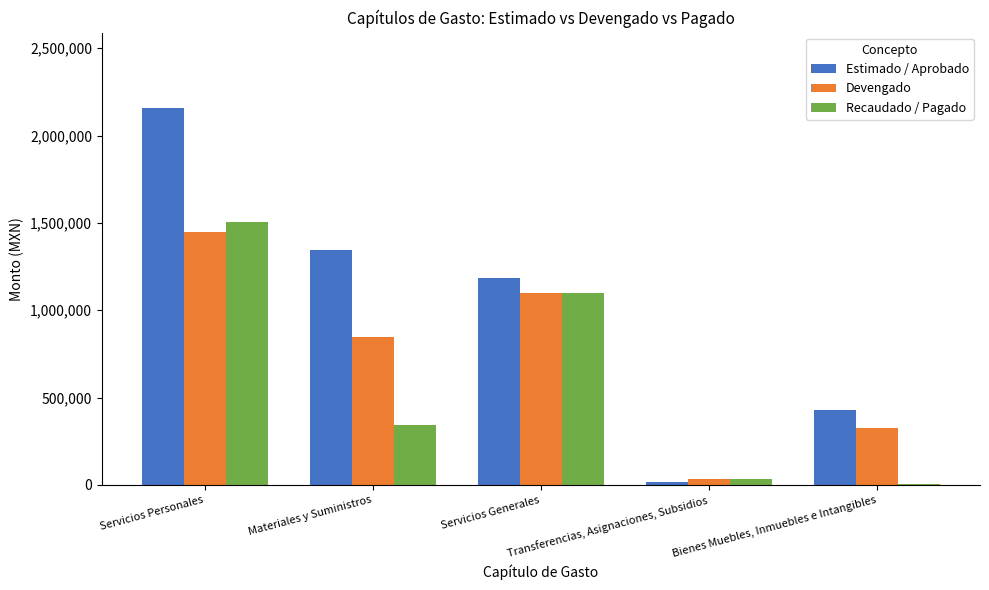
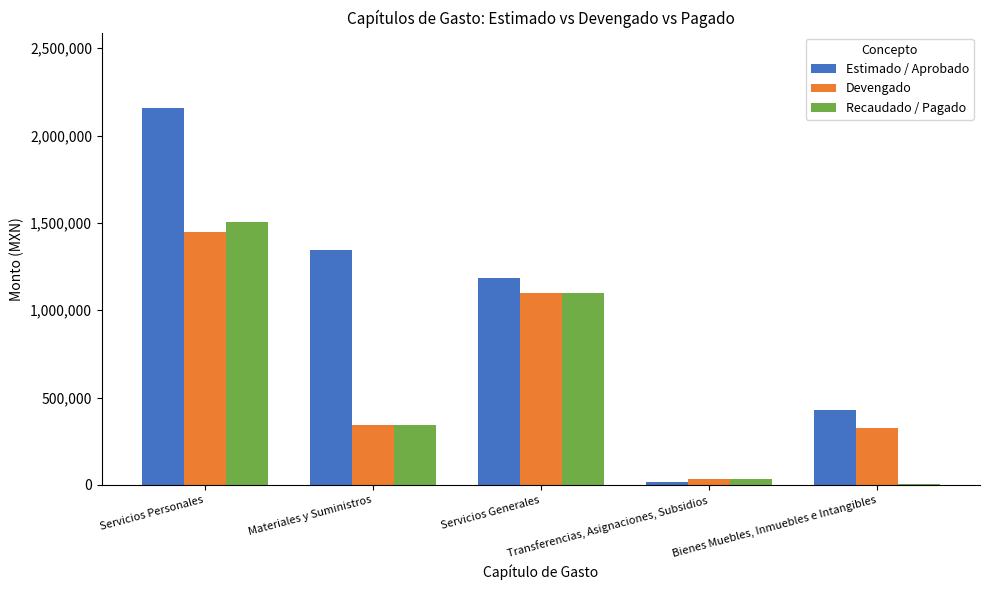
  {
    "Estimado / Aprobado": {
      "Servicios Personales": "2,160,000",
      "Materiales y Suministros": "1,340,000",
      "Servicios Generales": "1,190,000",
      "Transferencias, Asignaciones, Subsidios": "20,000",
      "Bienes Muebles, Inmuebles e Intangibles": "430,000"
    },
    "Devengado": {
      "Servicios Personales": "1,450,000",
-     "Materiales y Suministros": "850,000",
+     "Materiales y Suministros": "340,000",
      "Servicios Generales": "1,100,000",
      "Transferencias, Asignaciones, Subsidios": "30,000",
      "Bienes Muebles, Inmuebles e Intangibles": "330,000"
    },
    "Recaudado / Pagado": {
      "Servicios Personales": "1,510,000",
      "Materiales y Suministros": "340,000",
      "Servicios Generales": "1,100,000",
      "Transferencias, Asignaciones, Subsidios": "30,000"
    }
  }
